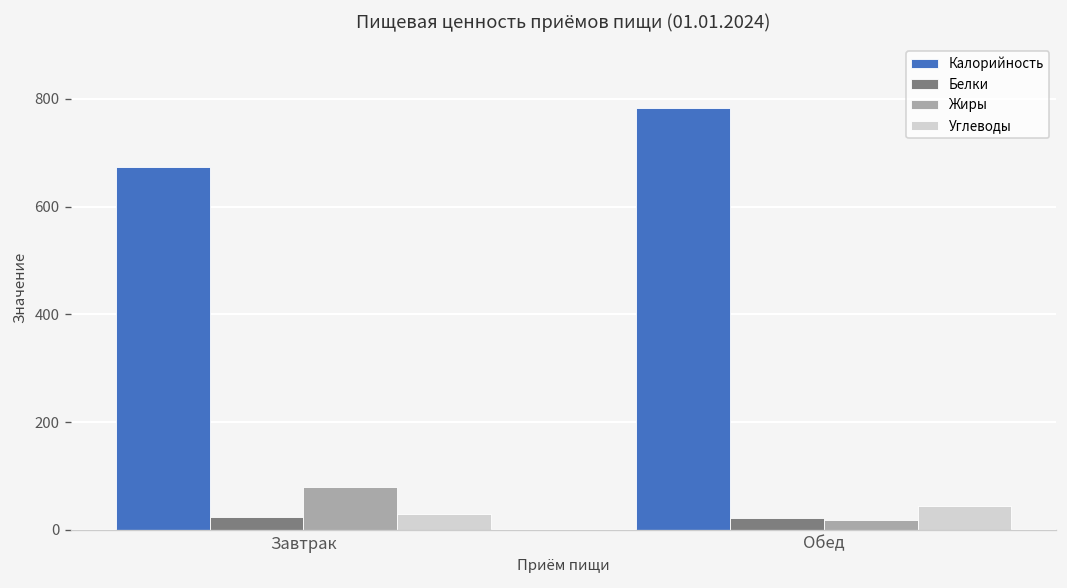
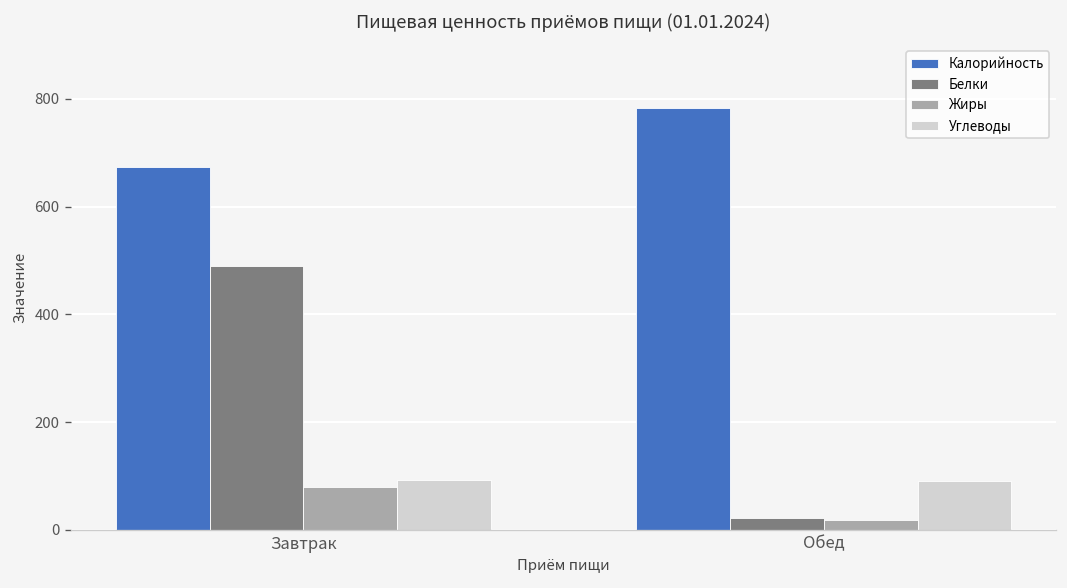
  {
    "Калорийность": {
      "Завтрак": 670,
      "Обед": 780
    },
    "Белки": {
-     "Завтрак": 20,
+     "Завтрак": 490,
      "Обед": 20
    },
    "Жиры": {
      "Завтрак": 80,
      "Обед": 20
    },
    "Углеводы": {
-     "Завтрак": 30,
-     "Обед": 40
+     "Завтрак": 90,
+     "Обед": 90
    }
  }
